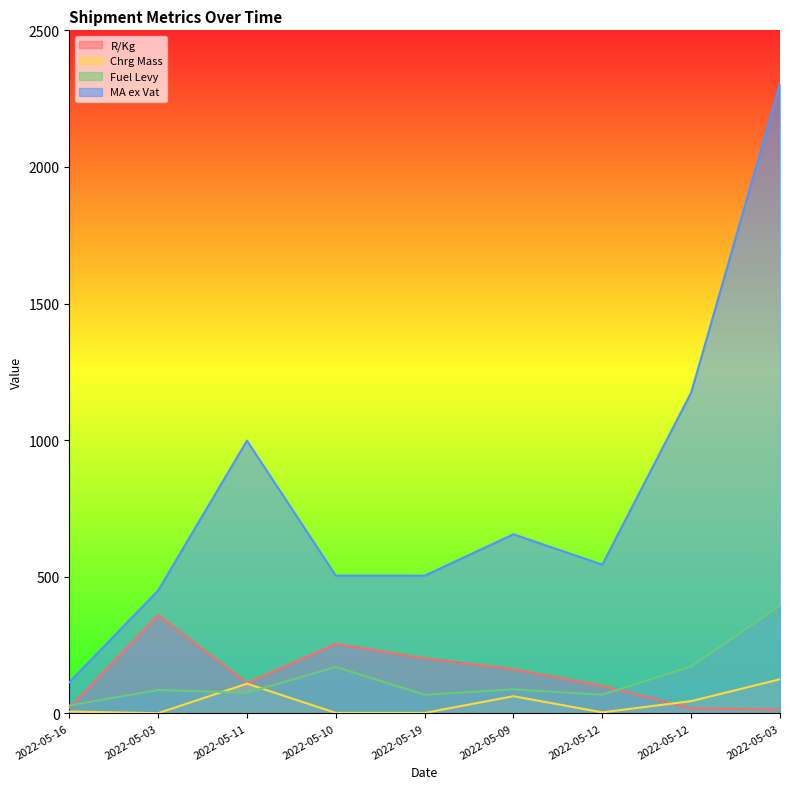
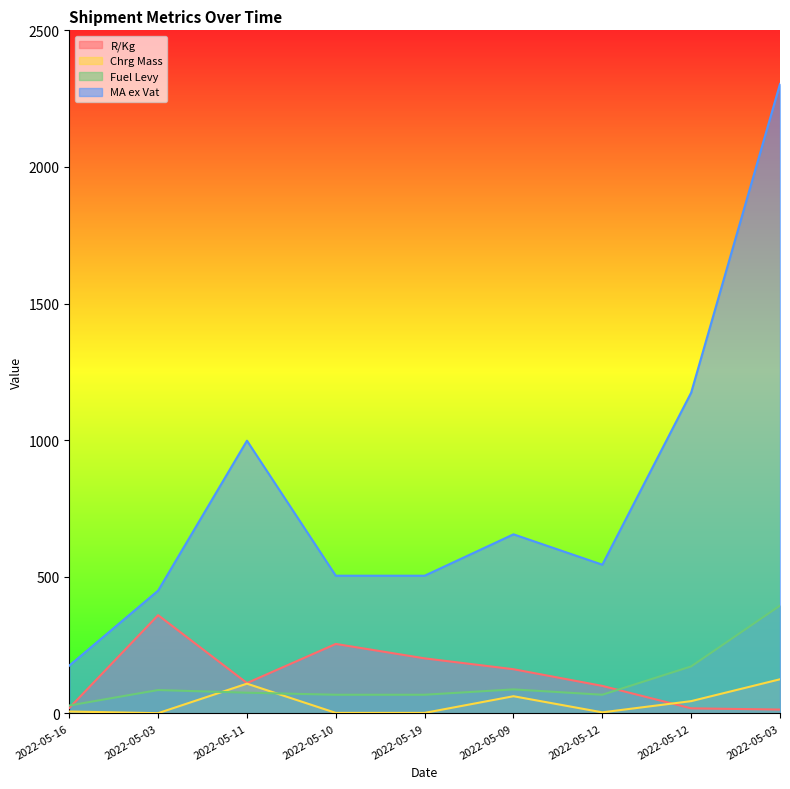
  {
    "R/Kg": {
      "2022-05-10": 250,
      "2022-05-19": 200,
      "2022-05-09": 160
    },
    "Chrg Mass": {
      "2022-05-16": 10,
      "2022-05-10": 0,
      "2022-05-19": 0,
      "2022-05-09": 60
    },
    "Fuel Levy": {
      "2022-05-11": 80,
-     "2022-05-10": 170,
+     "2022-05-10": 70,
      "2022-05-19": 70,
      "2022-05-09": 90
    },
    "MA ex Vat": {
-     "2022-05-16": 110,
+     "2022-05-16": 180,
      "2022-05-11": 1000,
      "2022-05-10": 500,
      "2022-05-19": 500,
      "2022-05-09": 660
    }
  }
